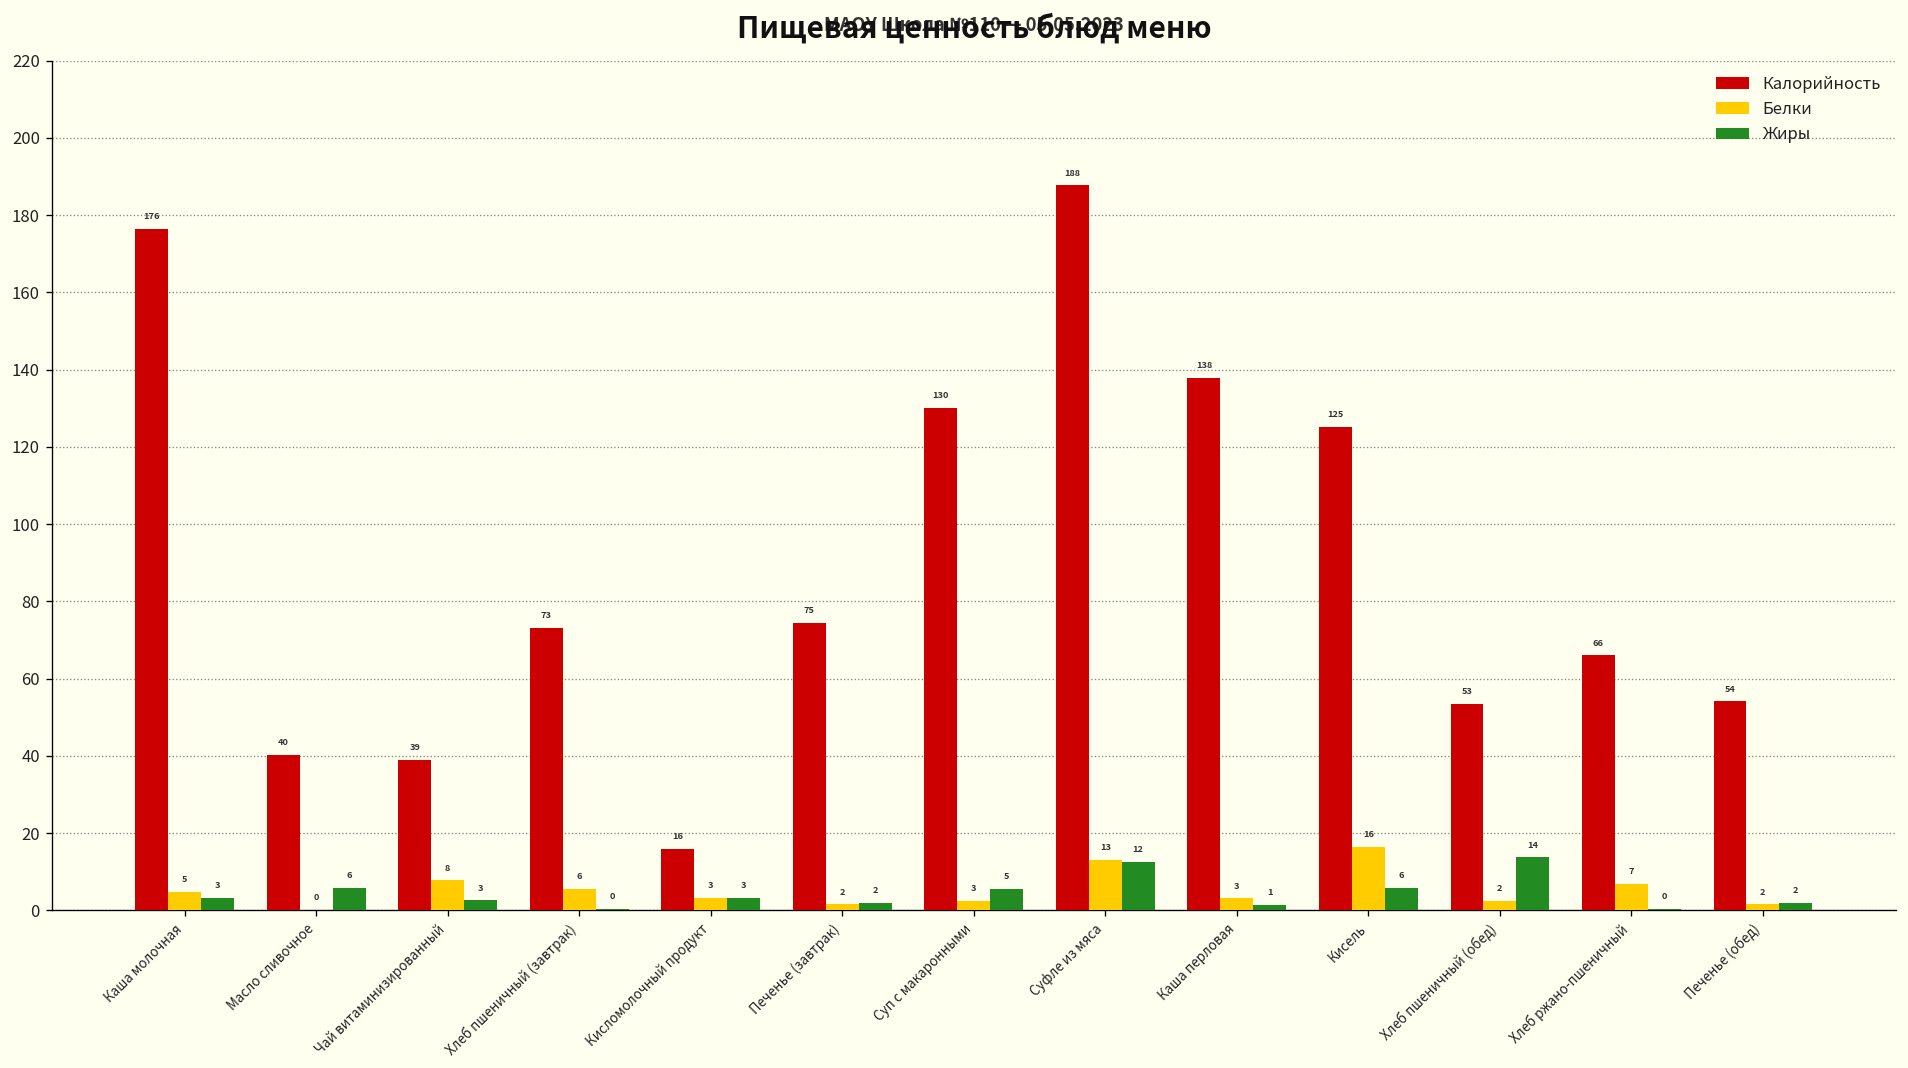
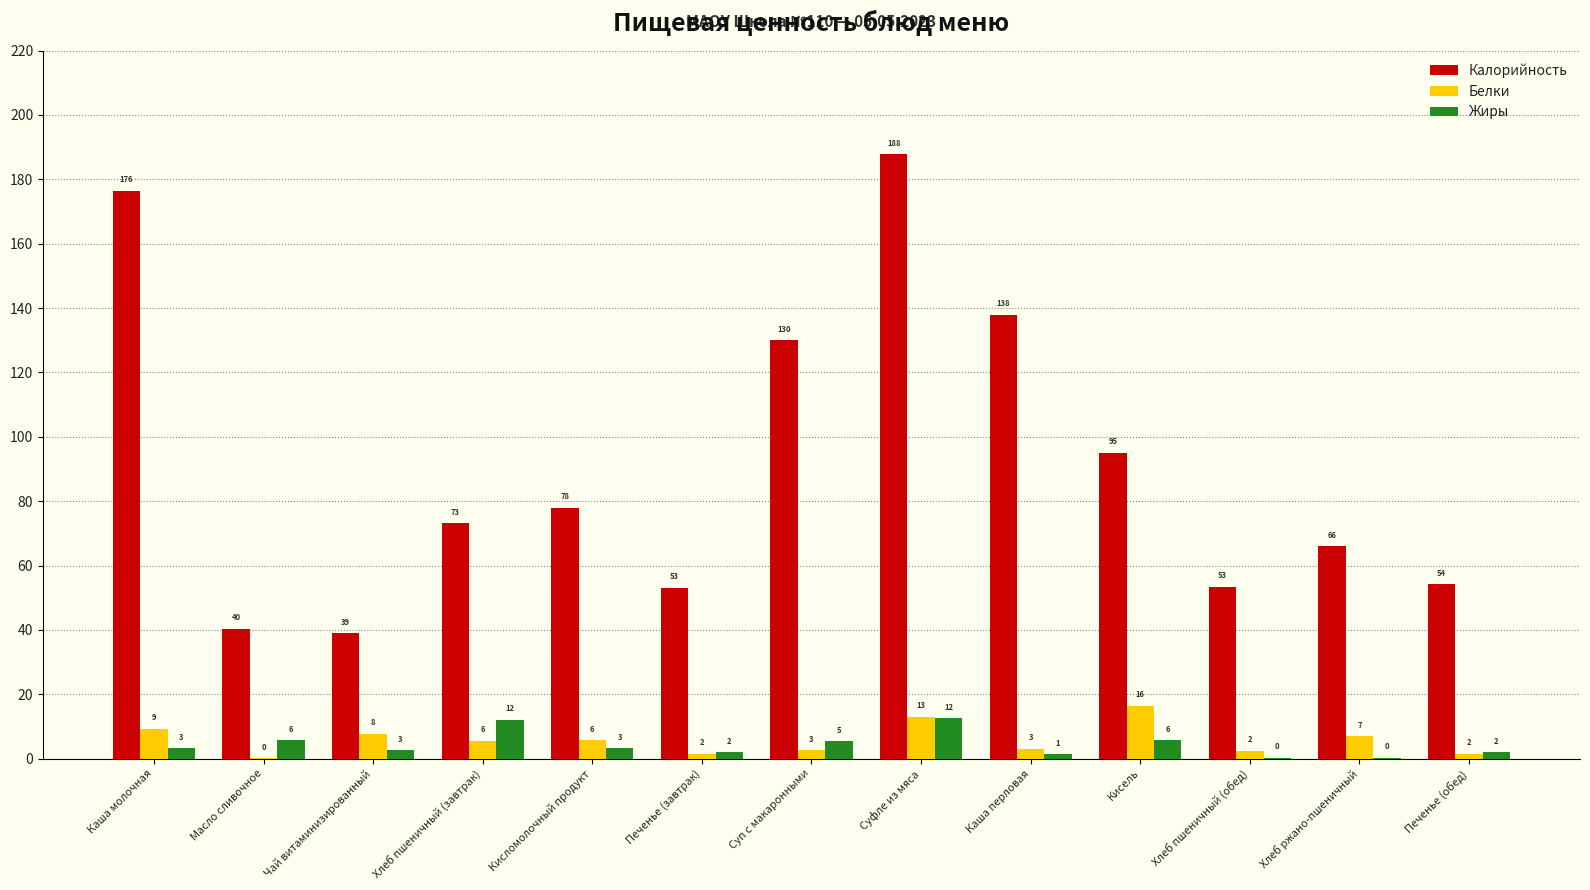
  {
    "Калорийность": {
      "Каша молочная": 176,
      "Масло сливочное": 40,
      "Чай витаминизированный": 39,
      "Хлеб пшеничный (завтрак)": 73,
-     "Кисломолочный продукт": 16,
-     "Печенье (завтрак)": 75,
+     "Кисломолочный продукт": 78,
+     "Печенье (завтрак)": 53,
      "Суп с макаронными": 130,
      "Суфле из мяса": 188,
      "Каша перловая": 138,
-     "Кисель": 125,
+     "Кисель": 95,
      "Хлеб пшеничный (обед)": 53,
      "Хлеб ржано-пшеничный": 66,
      "Печенье (обед)": 54
    },
    "Белки": {
-     "Каша молочная": 5,
+     "Каша молочная": 9,
      "Масло сливочное": 0,
      "Чай витаминизированный": 8,
      "Хлеб пшеничный (завтрак)": 6,
-     "Кисломолочный продукт": 3,
+     "Кисломолочный продукт": 6,
      "Печенье (завтрак)": 2,
      "Суп с макаронными": 3,
      "Суфле из мяса": 13,
      "Каша перловая": 3,
      "Кисель": 16,
      "Хлеб пшеничный (обед)": 2,
      "Хлеб ржано-пшеничный": 7,
      "Печенье (обед)": 2
    },
    "Жиры": {
      "Каша молочная": 3,
      "Масло сливочное": 6,
      "Чай витаминизированный": 3,
-     "Хлеб пшеничный (завтрак)": 0,
+     "Хлеб пшеничный (завтрак)": 12,
      "Кисломолочный продукт": 3,
      "Печенье (завтрак)": 2,
      "Суп с макаронными": 5,
      "Суфле из мяса": 12,
      "Каша перловая": 1,
      "Кисель": 6,
-     "Хлеб пшеничный (обед)": 14,
+     "Хлеб пшеничный (обед)": 0,
      "Хлеб ржано-пшеничный": 0,
      "Печенье (обед)": 2
    }
  }
